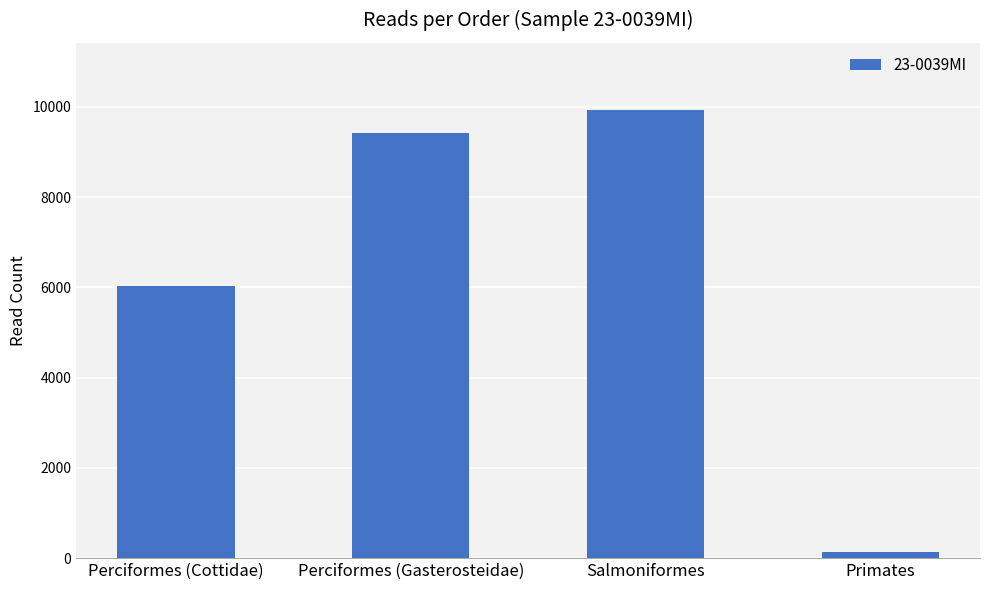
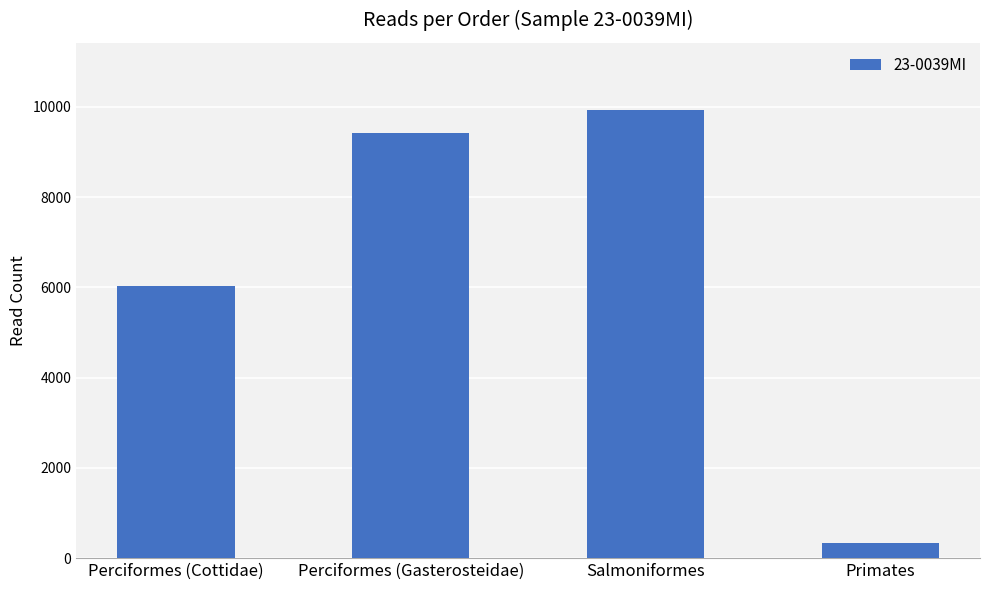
  {
    "Perciformes (Cottidae)": 6000,
    "Perciformes (Gasterosteidae)": 9400,
    "Salmoniformes": 9900,
-   "Primates": 100
+   "Primates": 300
  }
